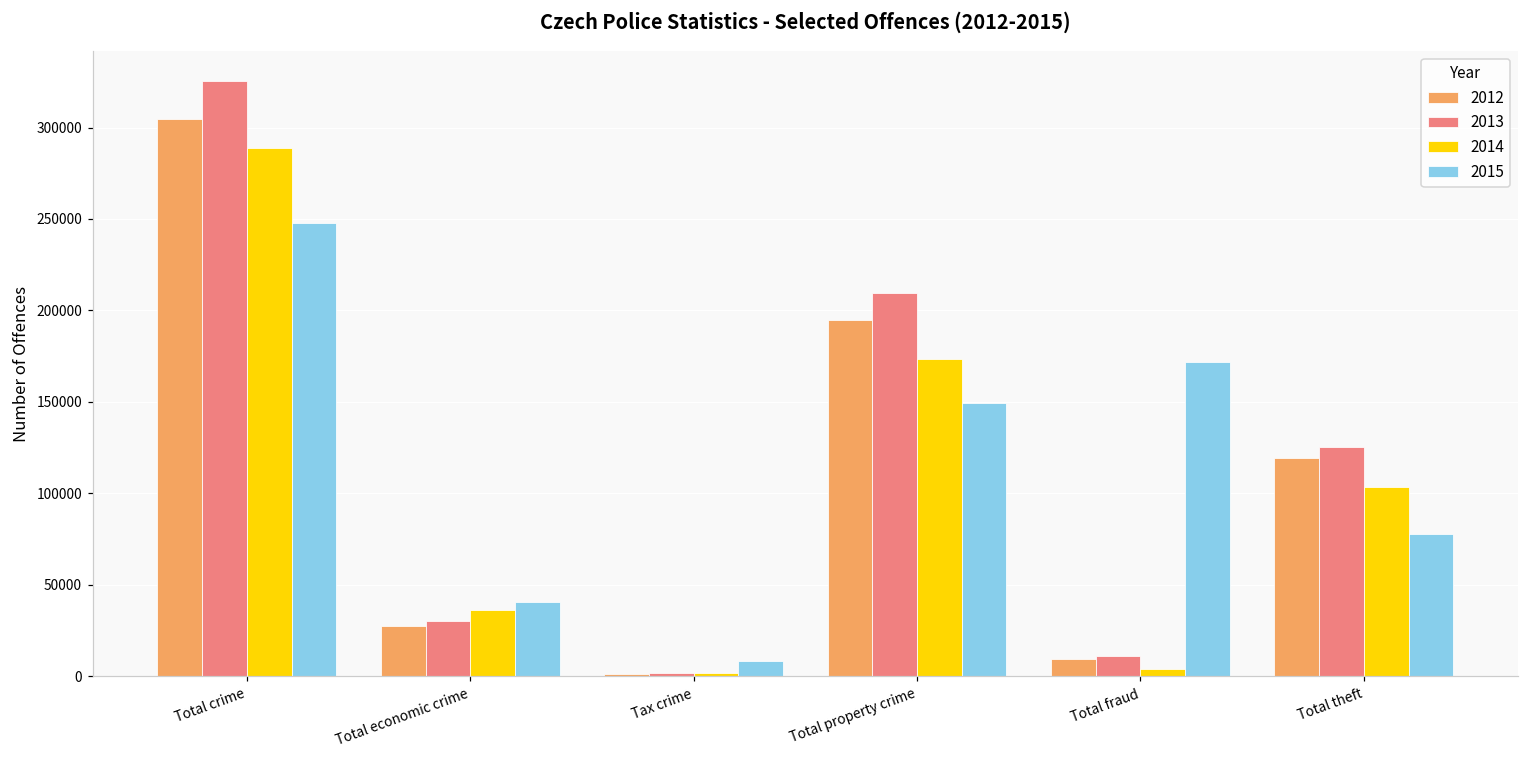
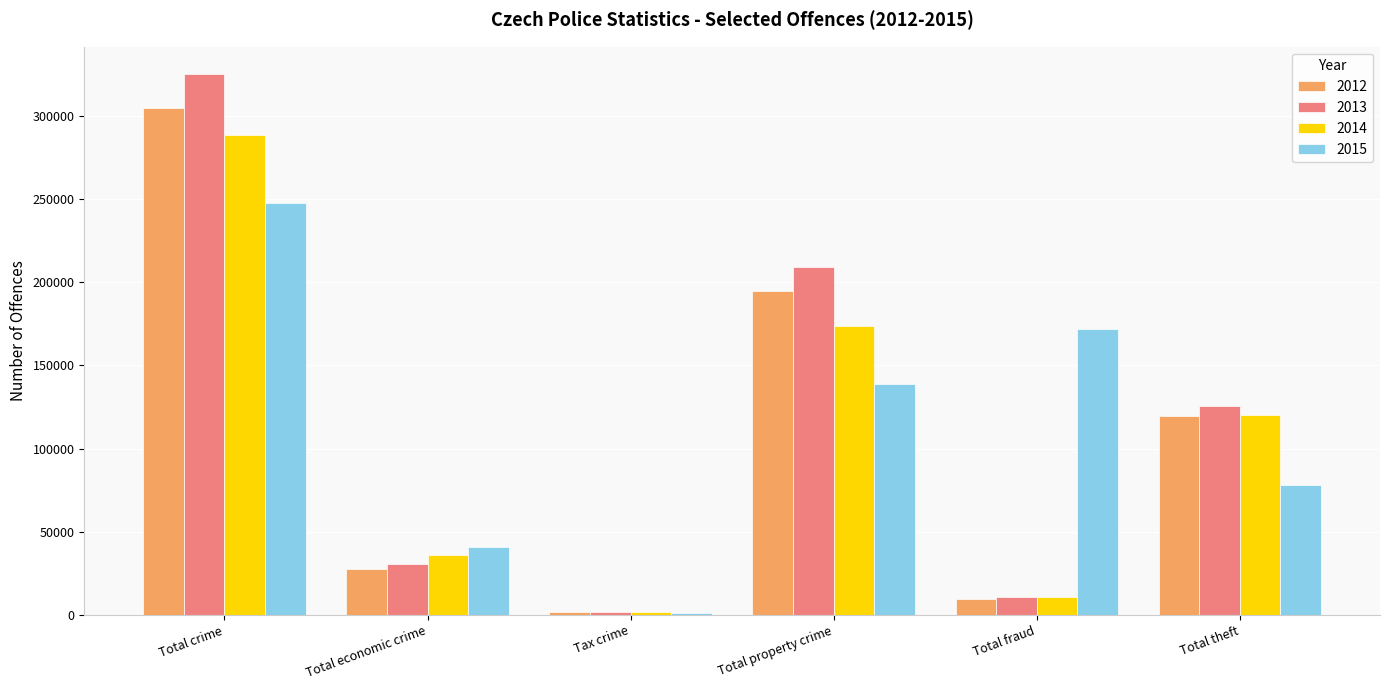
  {
    "2014": {
      "Total crime": 289000,
      "Total economic crime": 36000,
      "Tax crime": 2000,
      "Total property crime": 174000,
-     "Total fraud": 4000,
-     "Total theft": 104000
+     "Total fraud": 11000,
+     "Total theft": 120000
    },
    "2015": {
      "Total crime": 248000,
      "Total economic crime": 41000,
-     "Tax crime": 8000,
-     "Total property crime": 150000,
+     "Tax crime": 1000,
+     "Total property crime": 139000,
      "Total fraud": 172000,
      "Total theft": 78000
    }
  }
